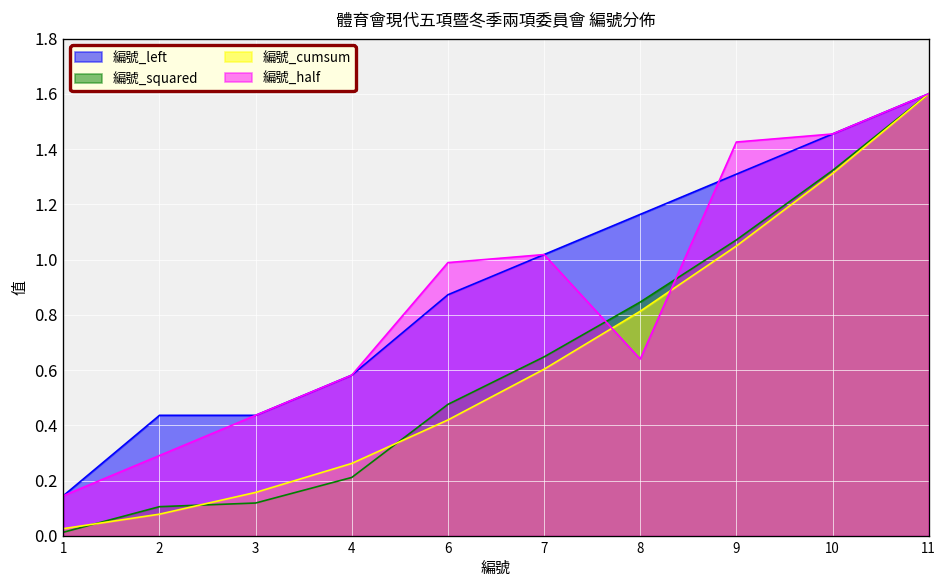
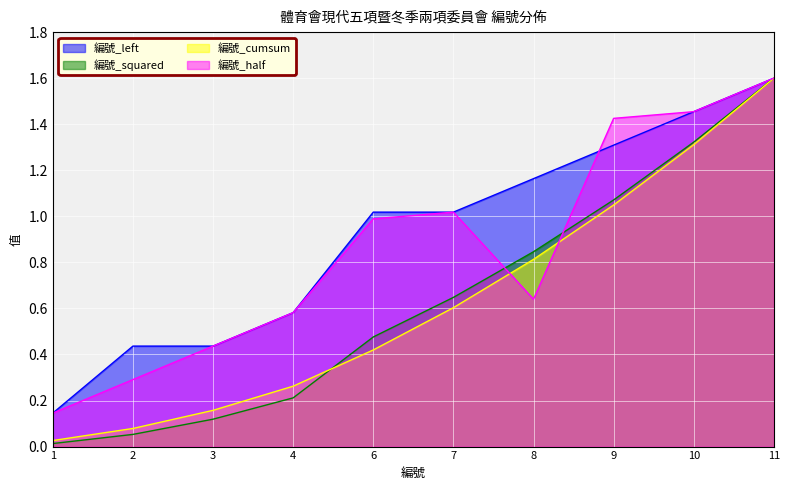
  {
    "編號_left": {
      "2": 0.44,
-     "6": 0.87,
+     "6": 1.02,
      "8": 1.16,
      "9": 1.31
    },
    "編號_squared": {
      "1": 0.01,
-     "2": 0.11,
+     "2": 0.05,
      "3": 0.12,
      "4": 0.21,
      "6": 0.48,
      "7": 0.65,
      "8": 0.85,
      "9": 1.07
    },
    "編號_cumsum": {
      "1": 0.03,
      "2": 0.08,
      "3": 0.16,
      "4": 0.26,
      "6": 0.42,
      "7": 0.60,
      "8": 0.81,
      "9": 1.05
    },
    "編號_half": {
      "2": 0.29,
      "6": 0.99,
      "8": 0.64,
      "9": 1.43
    }
  }
